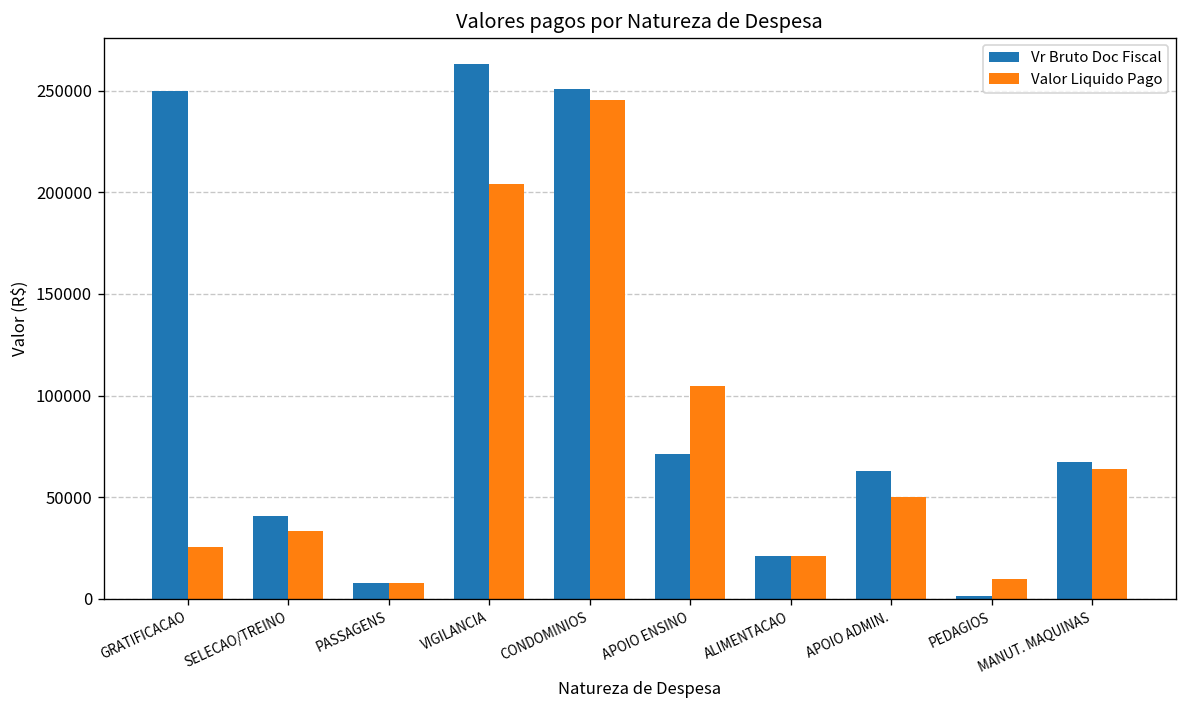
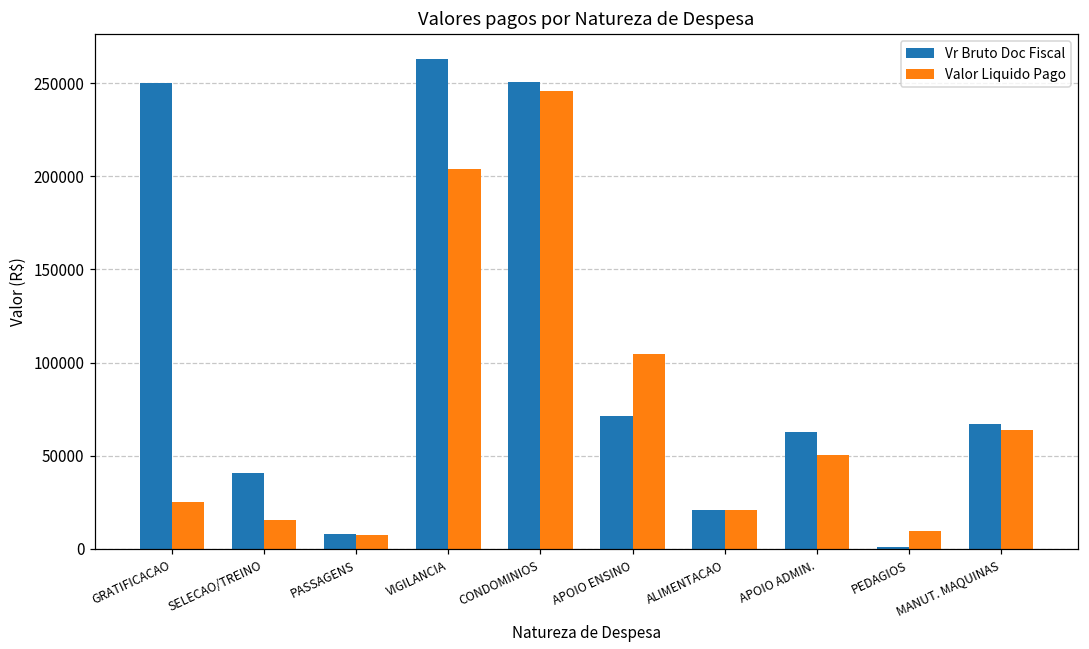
  {
    "Vr Bruto Doc Fiscal": {
      "GRATIFICACAO": 250000,
      "SELECAO/TREINO": 41000,
      "PASSAGENS": 8000,
      "VIGILANCIA": 263000,
      "CONDOMINIOS": 251000,
      "APOIO ENSINO": 71000,
      "ALIMENTACAO": 21000,
      "APOIO ADMIN.": 63000,
      "MANUT. MAQUINAS": 67000
    },
    "Valor Liquido Pago": {
      "GRATIFICACAO": 25000,
-     "SELECAO/TREINO": 34000,
+     "SELECAO/TREINO": 15000,
      "PASSAGENS": 8000,
      "VIGILANCIA": 204000,
      "CONDOMINIOS": 246000,
      "APOIO ENSINO": 105000,
      "ALIMENTACAO": 21000,
      "APOIO ADMIN.": 50000,
      "PEDAGIOS": 10000,
      "MANUT. MAQUINAS": 64000
    }
  }
